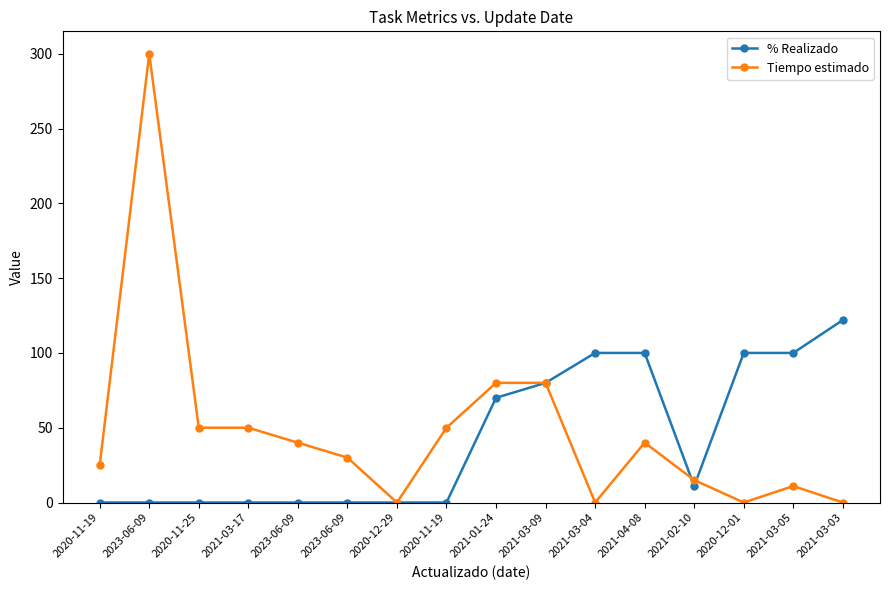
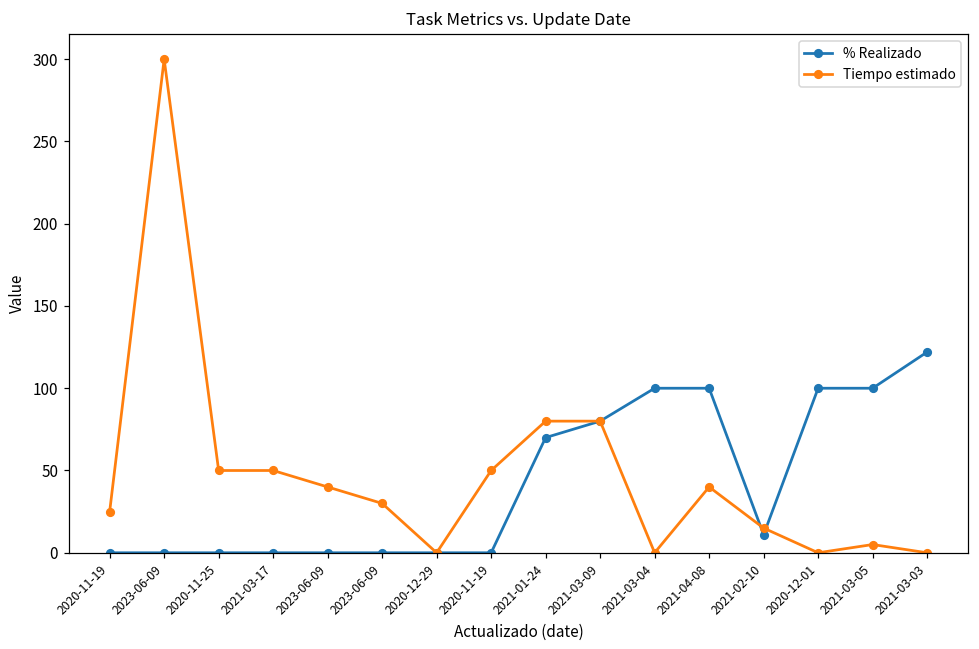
  {
    "% Realizado": {
      "2020-11-25": 0,
      "2021-03-17": 0,
      "2021-01-24": 70,
      "2021-03-04": 100,
      "2021-04-08": 100,
      "2021-02-10": 11,
      "2020-12-01": 100,
      "2021-03-05": 100,
      "2021-03-03": 122
    },
    "Tiempo estimado": {
      "2020-11-25": 50,
      "2021-03-17": 50,
      "2021-01-24": 80,
      "2021-03-04": 0,
      "2021-04-08": 40,
      "2021-02-10": 15,
      "2020-12-01": 0,
-     "2021-03-05": 11,
+     "2021-03-05": 5,
      "2021-03-03": 0
    }
  }
